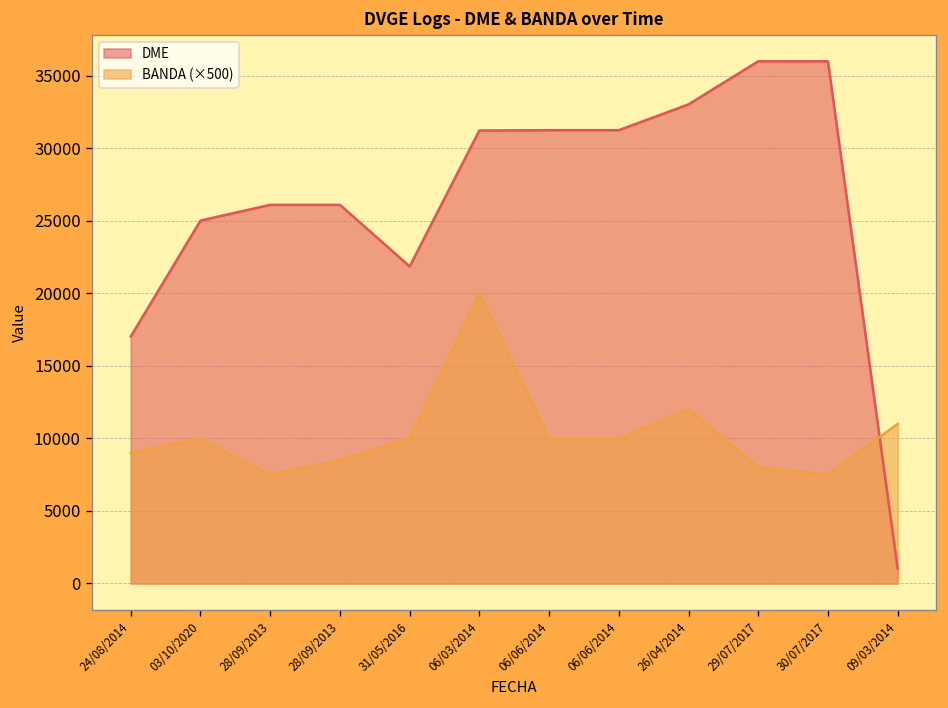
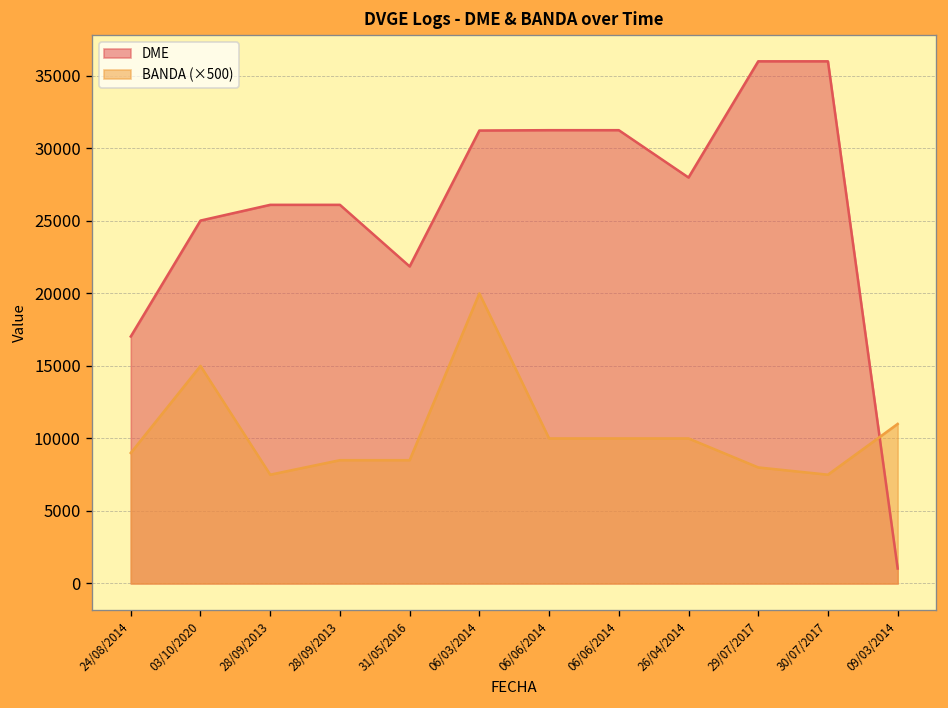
  {
    "DME": {
      "24/08/2014": 17000,
      "03/10/2020": 25000,
      "31/05/2016": 21900,
      "06/03/2014": 31200,
-     "26/04/2014": 33000,
+     "26/04/2014": 28000,
      "29/07/2017": 36000,
      "30/07/2017": 36000,
      "09/03/2014": 1000
    },
    "BANDA (×500)": {
      "24/08/2014": 9000,
-     "03/10/2020": 10000,
-     "31/05/2016": 10000,
+     "03/10/2020": 15000,
+     "31/05/2016": 8500,
      "06/03/2014": 20000,
-     "26/04/2014": 12000,
+     "26/04/2014": 10000,
      "29/07/2017": 8000,
      "30/07/2017": 7500,
      "09/03/2014": 11000
    }
  }
